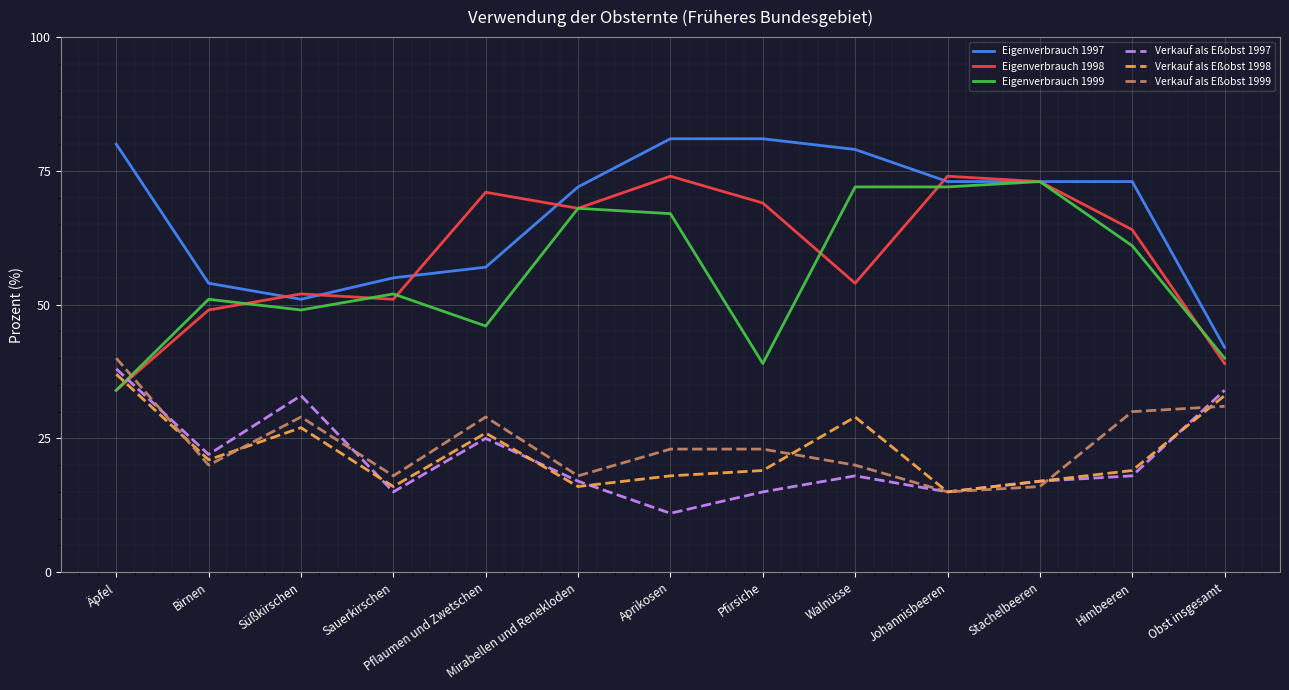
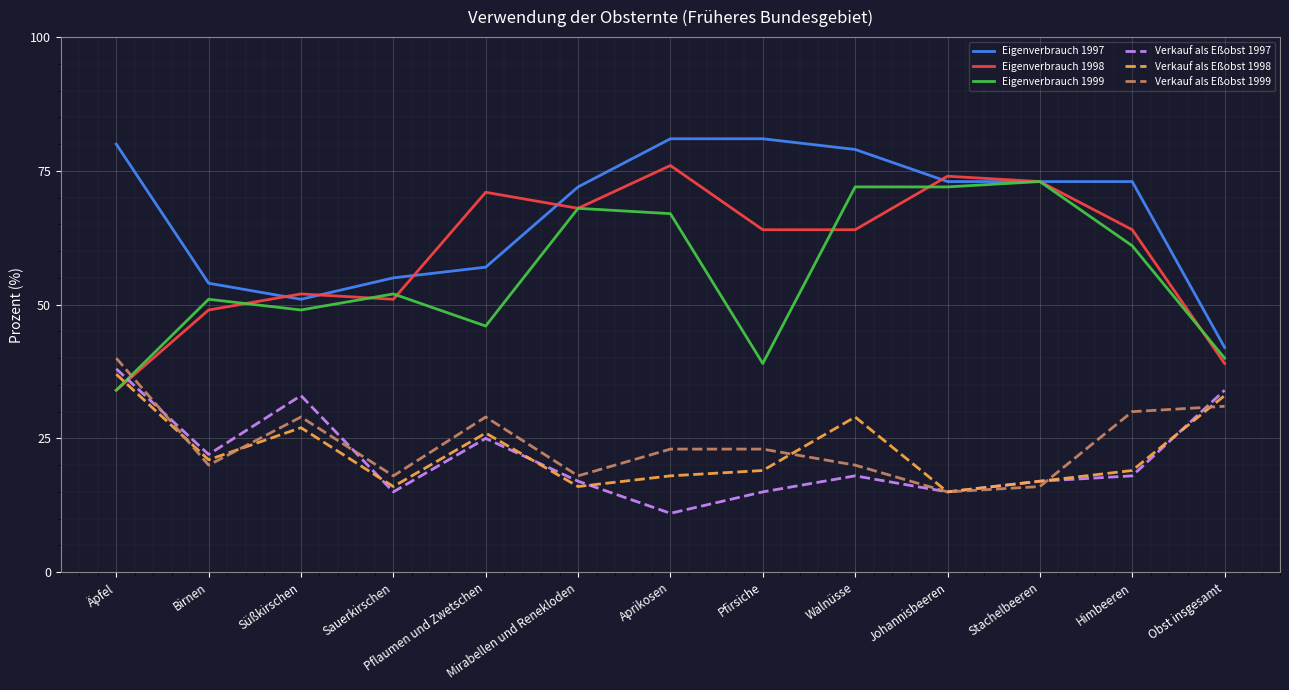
  {
    "Eigenverbrauch 1997": {
      "Äpfel": 80,
      "Birnen": 54,
      "Süßkirschen": 51,
      "Sauerkirschen": 55,
      "Pflaumen und Zwetschen": 57,
      "Mirabellen und Renekloden": 72,
      "Aprikosen": 81,
      "Pfirsiche": 81,
      "Walnüsse": 79,
      "Johannisbeeren": 73,
      "Himbeeren": 73,
      "Obst insgesamt": 42
    },
    "Eigenverbrauch 1998": {
      "Birnen": 49,
      "Süßkirschen": 52,
      "Sauerkirschen": 51,
      "Pflaumen und Zwetschen": 71,
-     "Aprikosen": 74,
-     "Pfirsiche": 69,
-     "Walnüsse": 54,
+     "Aprikosen": 76,
+     "Pfirsiche": 64,
+     "Walnüsse": 64,
      "Johannisbeeren": 74,
      "Himbeeren": 64,
      "Obst insgesamt": 39
    },
    "Eigenverbrauch 1999": {
      "Birnen": 51,
      "Süßkirschen": 49,
      "Sauerkirschen": 52,
      "Pflaumen und Zwetschen": 46,
      "Aprikosen": 67,
      "Pfirsiche": 39,
      "Walnüsse": 72,
      "Johannisbeeren": 72,
      "Himbeeren": 61,
      "Obst insgesamt": 40
    },
    "Verkauf als Eßobst 1997": {
      "Äpfel": 38,
      "Birnen": 22,
      "Süßkirschen": 33,
      "Sauerkirschen": 15,
      "Pflaumen und Zwetschen": 25,
      "Mirabellen und Renekloden": 17,
      "Aprikosen": 11,
      "Pfirsiche": 15,
      "Walnüsse": 18,
      "Himbeeren": 18,
      "Obst insgesamt": 34
    },
    "Verkauf als Eßobst 1998": {
      "Äpfel": 37,
      "Birnen": 21,
      "Süßkirschen": 27,
      "Sauerkirschen": 16,
      "Pflaumen und Zwetschen": 26,
      "Mirabellen und Renekloden": 16,
      "Aprikosen": 18,
      "Pfirsiche": 19,
      "Walnüsse": 29,
      "Himbeeren": 19,
      "Obst insgesamt": 33
    },
    "Verkauf als Eßobst 1999": {
      "Äpfel": 40,
      "Birnen": 20,
      "Süßkirschen": 29,
      "Sauerkirschen": 18,
      "Pflaumen und Zwetschen": 29,
      "Mirabellen und Renekloden": 18,
      "Aprikosen": 23,
      "Pfirsiche": 23,
      "Walnüsse": 20,
      "Stachelbeeren": 16,
      "Himbeeren": 30,
      "Obst insgesamt": 31
    }
  }
